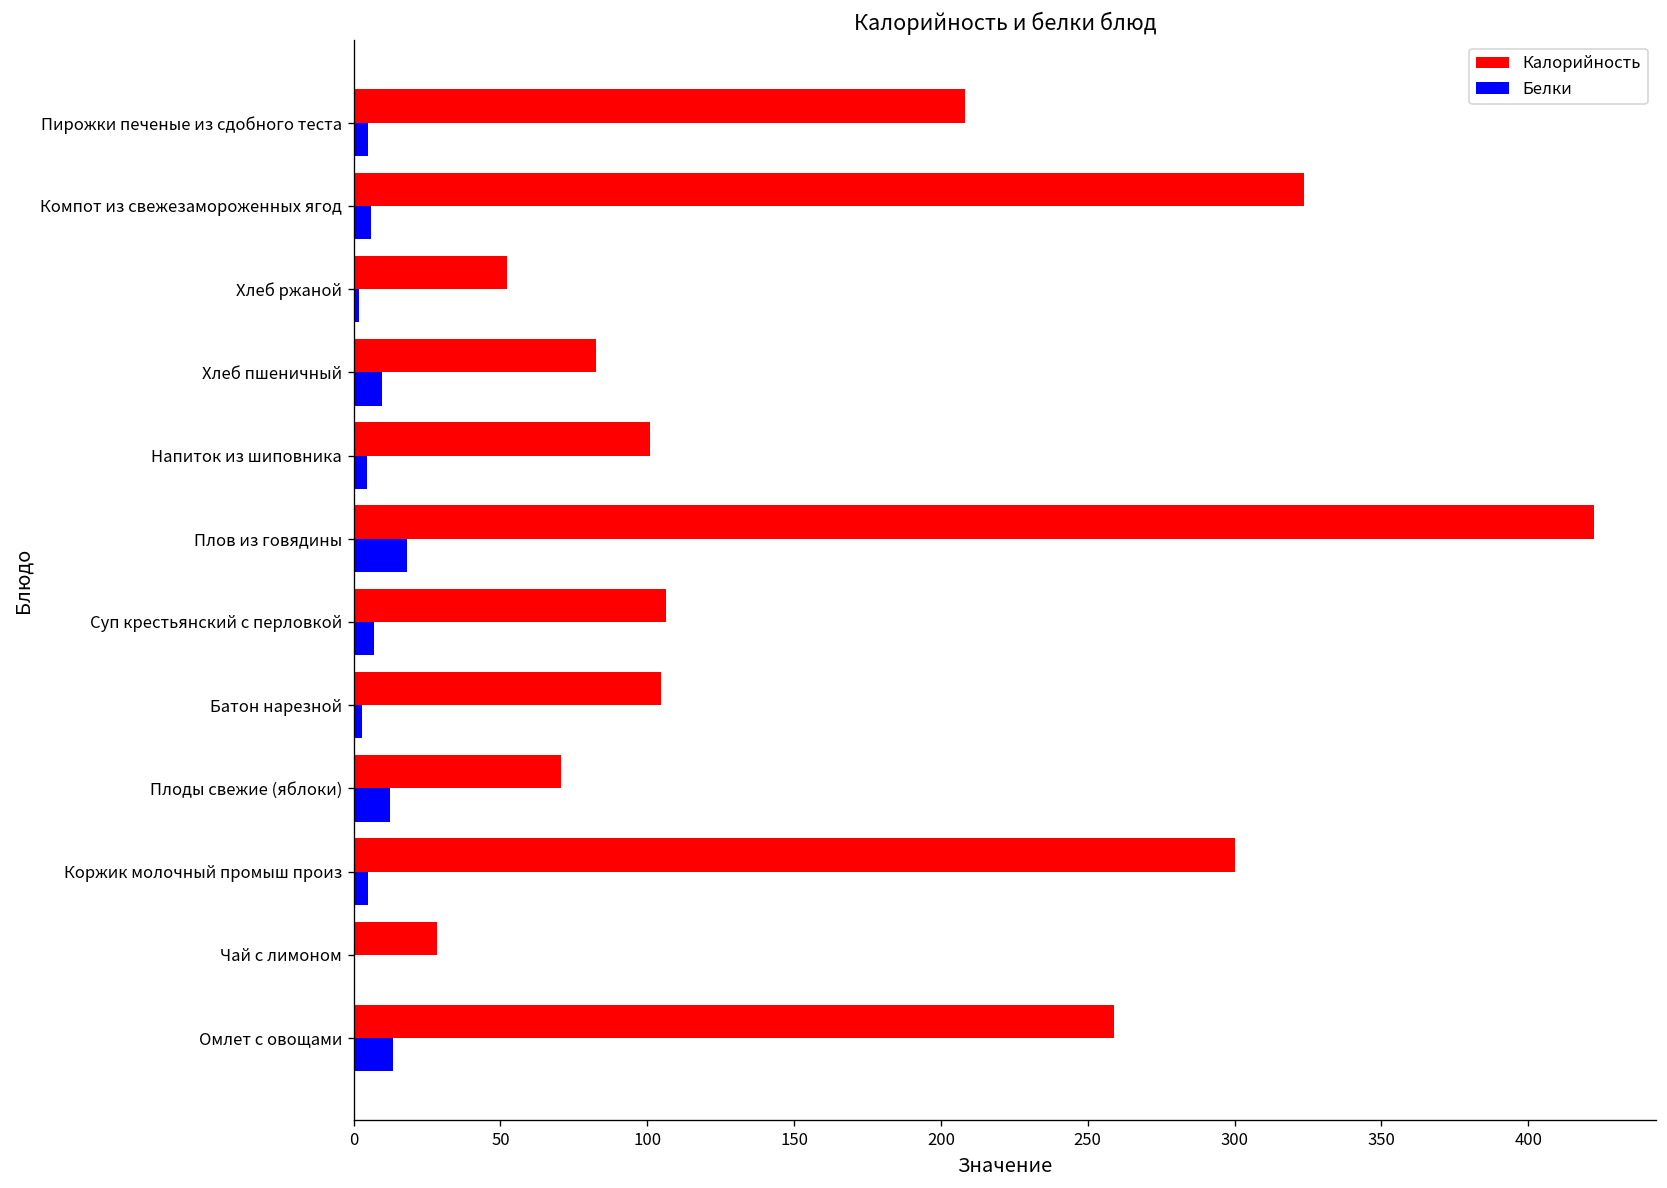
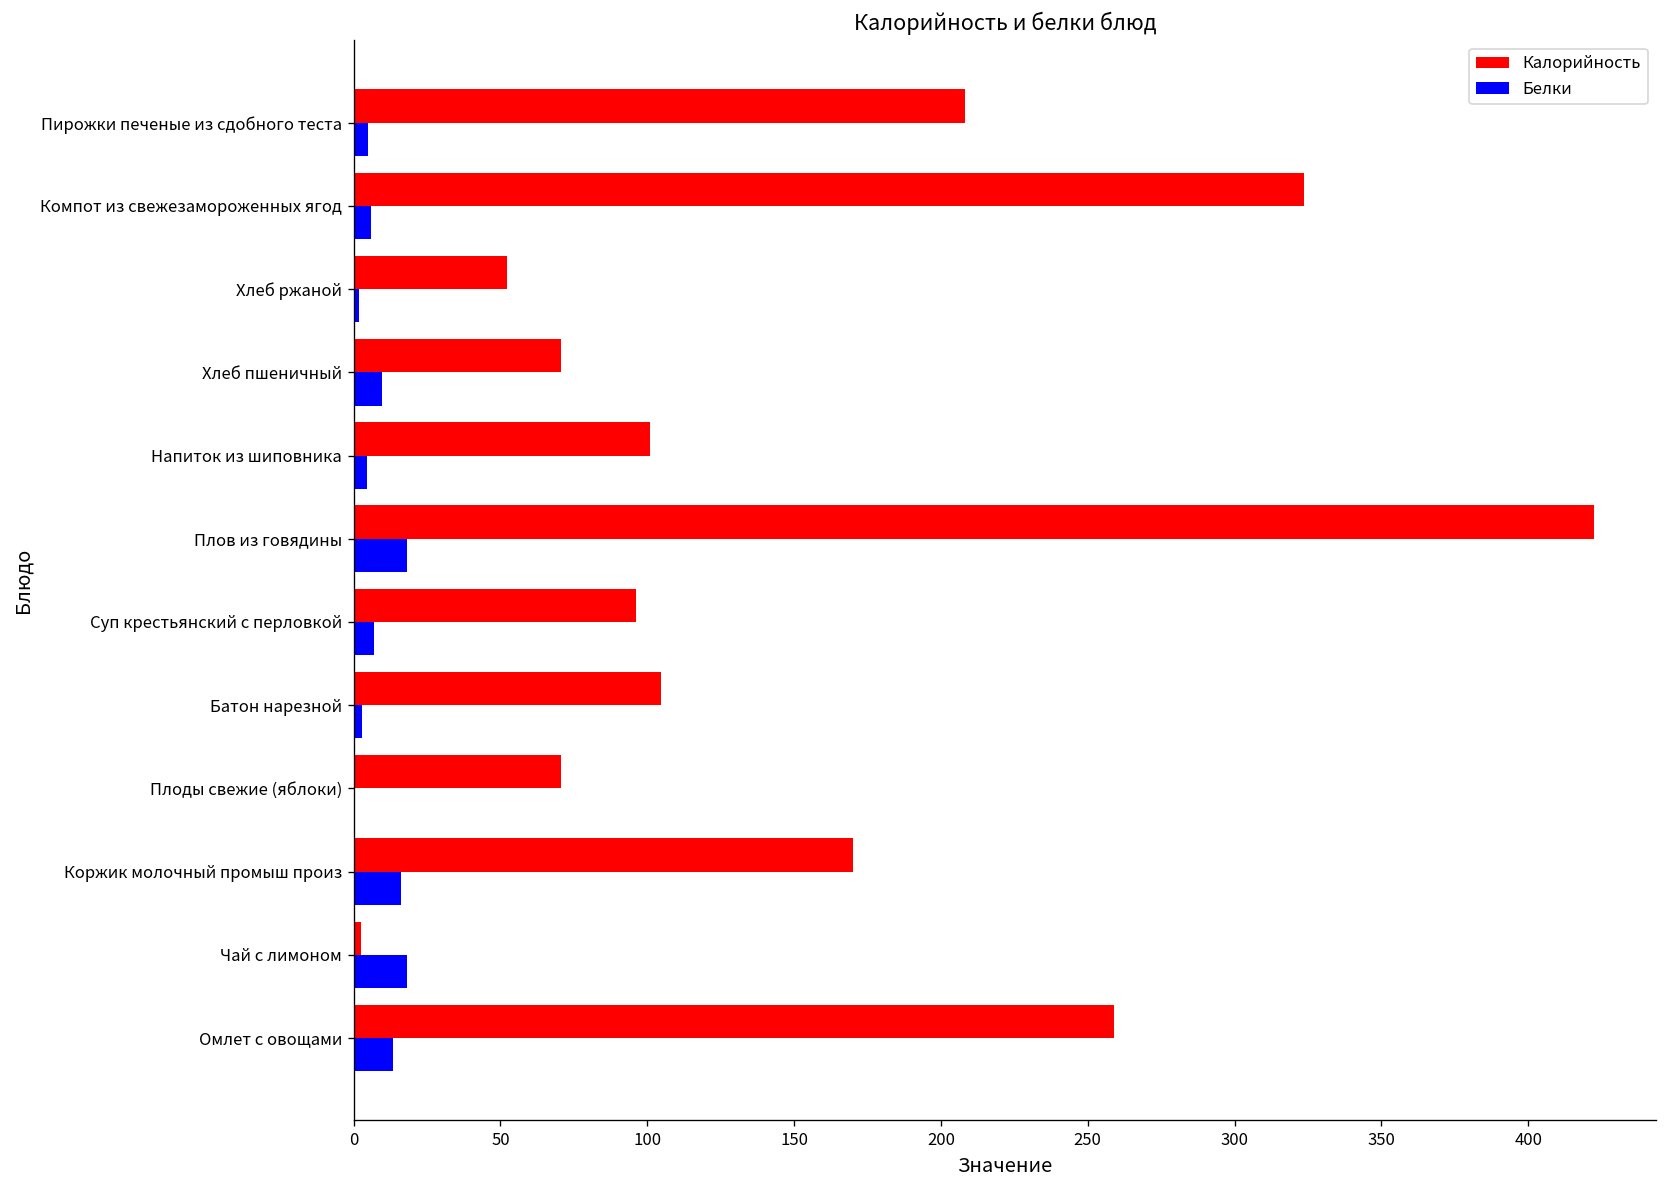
  {
    "Калорийность": {
      "Пирожки печеные из сдобного теста": 208,
      "Компот из свежезамороженных ягод": 324,
      "Хлеб ржаной": 52,
-     "Хлеб пшеничный": 83,
+     "Хлеб пшеничный": 71,
      "Напиток из шиповника": 101,
      "Плов из говядины": 422,
-     "Суп крестьянский с перловкой": 106,
+     "Суп крестьянский с перловкой": 96,
      "Батон нарезной": 105,
      "Плоды свежие (яблоки)": 71,
-     "Коржик молочный промыш произ": 300,
-     "Чай с лимоном": 28,
+     "Коржик молочный промыш произ": 170,
+     "Чай с лимоном": 2,
      "Омлет с овощами": 259
    },
    "Белки": {
      "Пирожки печеные из сдобного теста": 5,
      "Компот из свежезамороженных ягод": 6,
      "Хлеб ржаной": 2,
      "Хлеб пшеничный": 10,
      "Напиток из шиповника": 5,
      "Плов из говядины": 18,
      "Суп крестьянский с перловкой": 7,
      "Батон нарезной": 3,
-     "Плоды свежие (яблоки)": 12,
-     "Коржик молочный промыш произ": 5,
-     "Чай с лимоном": 0,
+     "Плоды свежие (яблоки)": 1,
+     "Коржик молочный промыш произ": 16,
+     "Чай с лимоном": 18,
      "Омлет с овощами": 13
    }
  }
